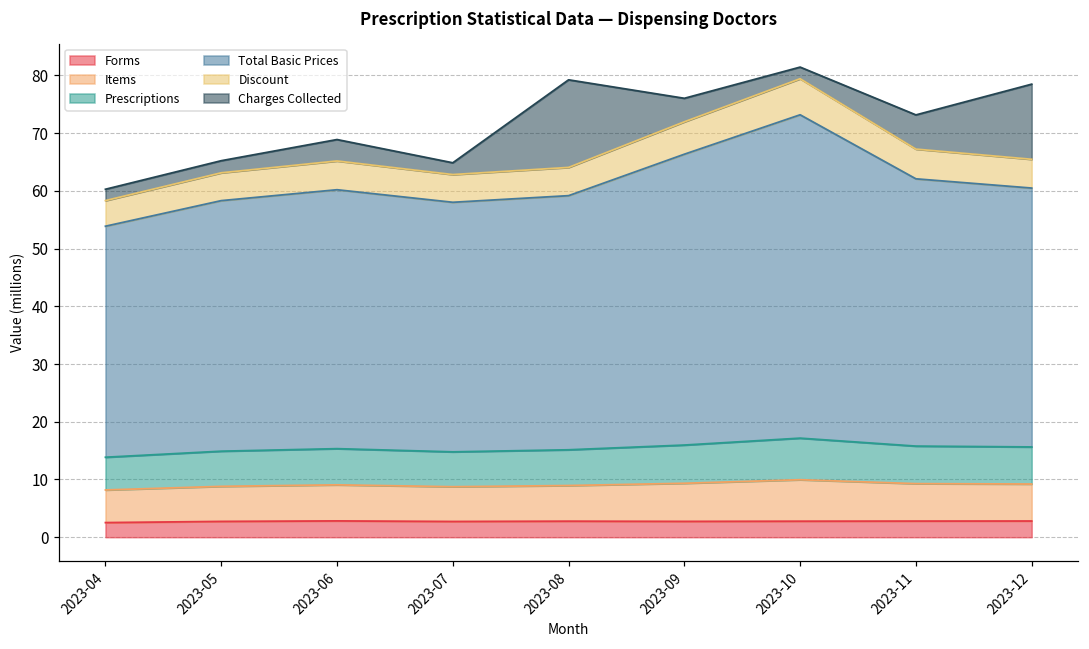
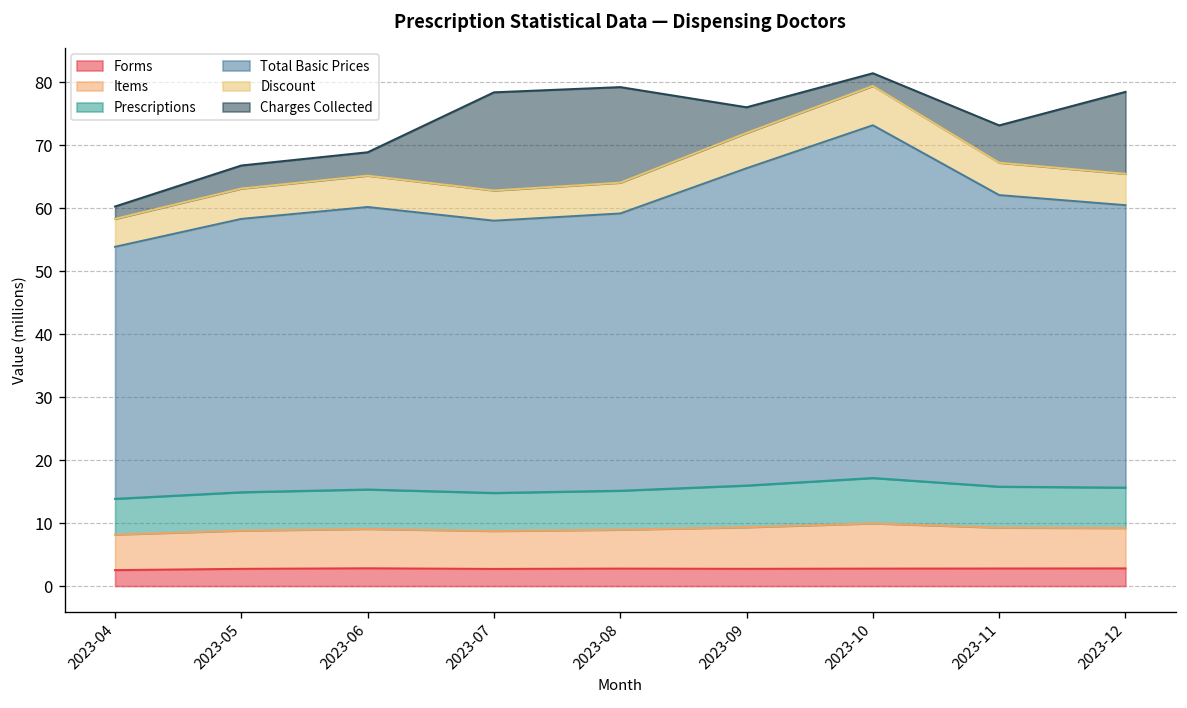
  {
    "Forms": {
      "2023-04": 3,
      "2023-05": 3,
      "2023-06": 3,
      "2023-07": 3,
      "2023-08": 3,
      "2023-09": 3,
      "2023-10": 3,
      "2023-11": 3,
      "2023-12": 3
    },
    "Charges Collected": {
      "2023-04": 2,
-     "2023-05": 2,
+     "2023-05": 4,
      "2023-06": 4,
-     "2023-07": 2,
+     "2023-07": 16,
      "2023-08": 15,
      "2023-09": 4,
      "2023-10": 2,
      "2023-11": 6,
      "2023-12": 13
    }
  }
